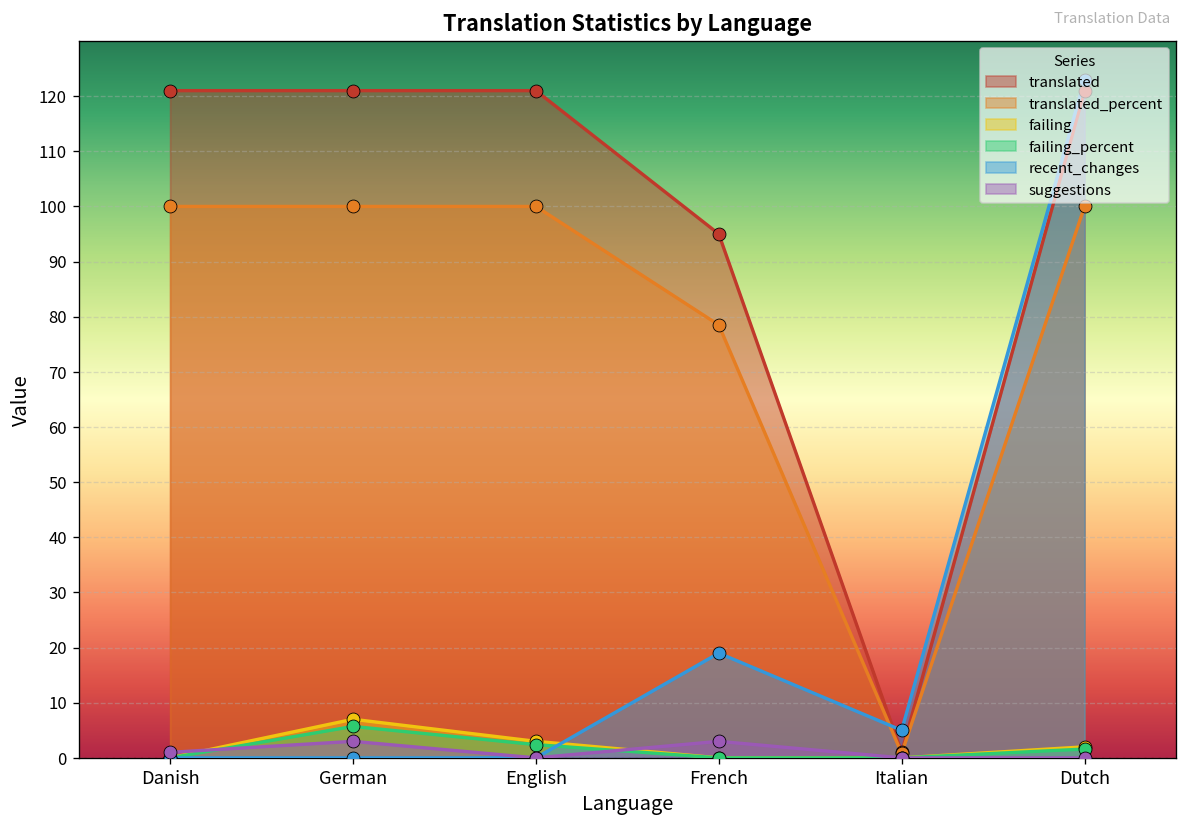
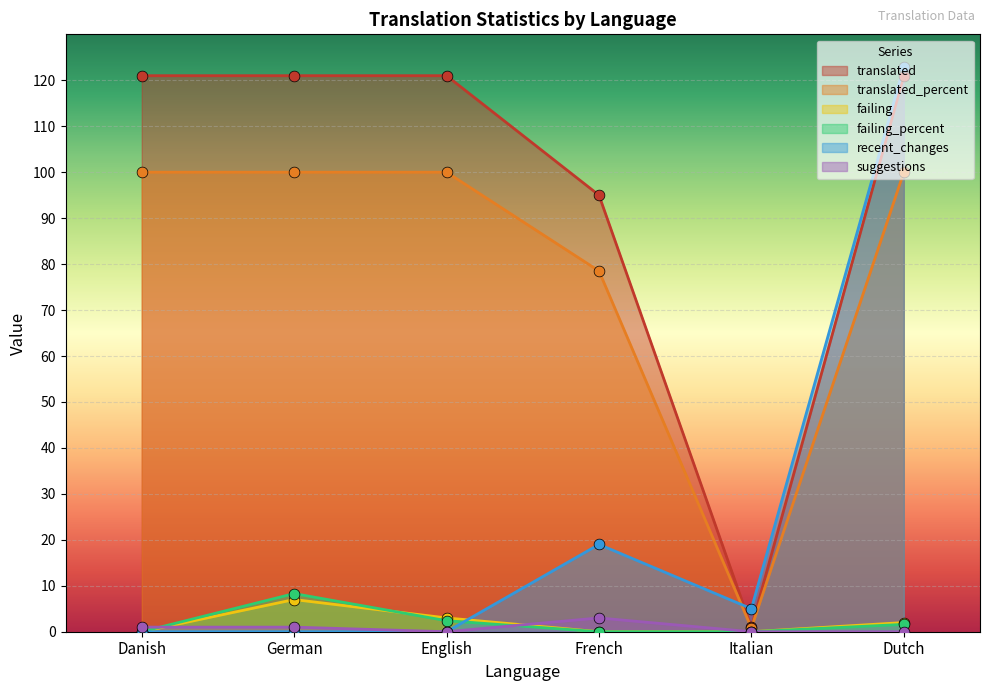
  {
    "failing_percent": {
-     "German": 6,
+     "German": 8,
      "English": 2
    },
    "recent_changes": {
      "German": 0,
      "French": 19,
      "Italian": 5
    },
    "suggestions": {
      "Danish": 1,
-     "German": 3,
+     "German": 1,
      "French": 3,
      "Dutch": 0
    }
  }
